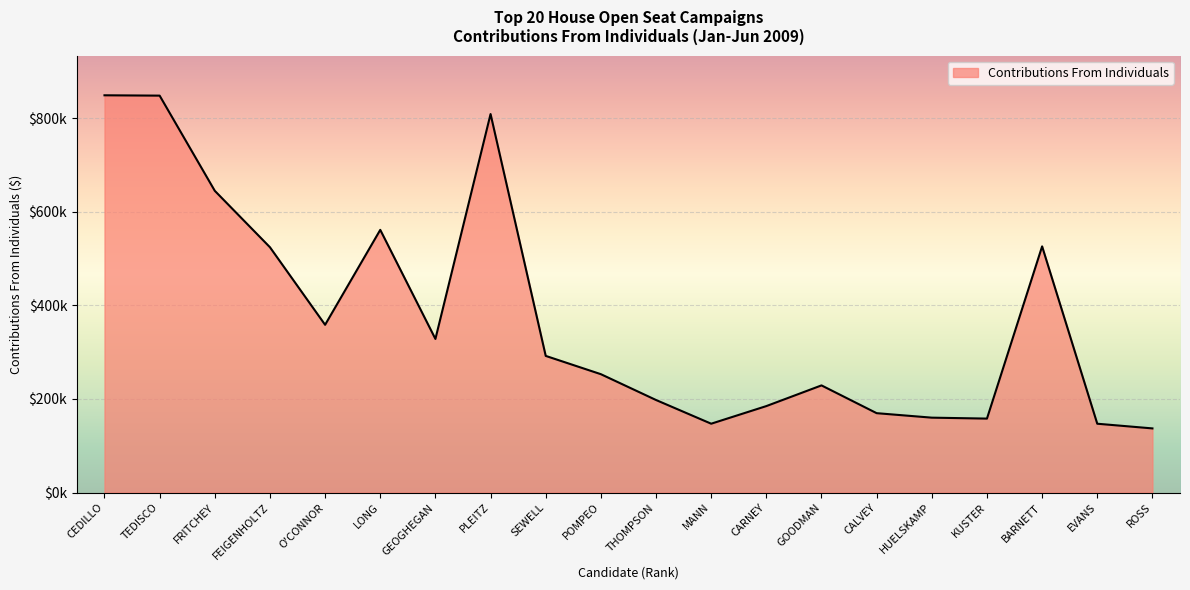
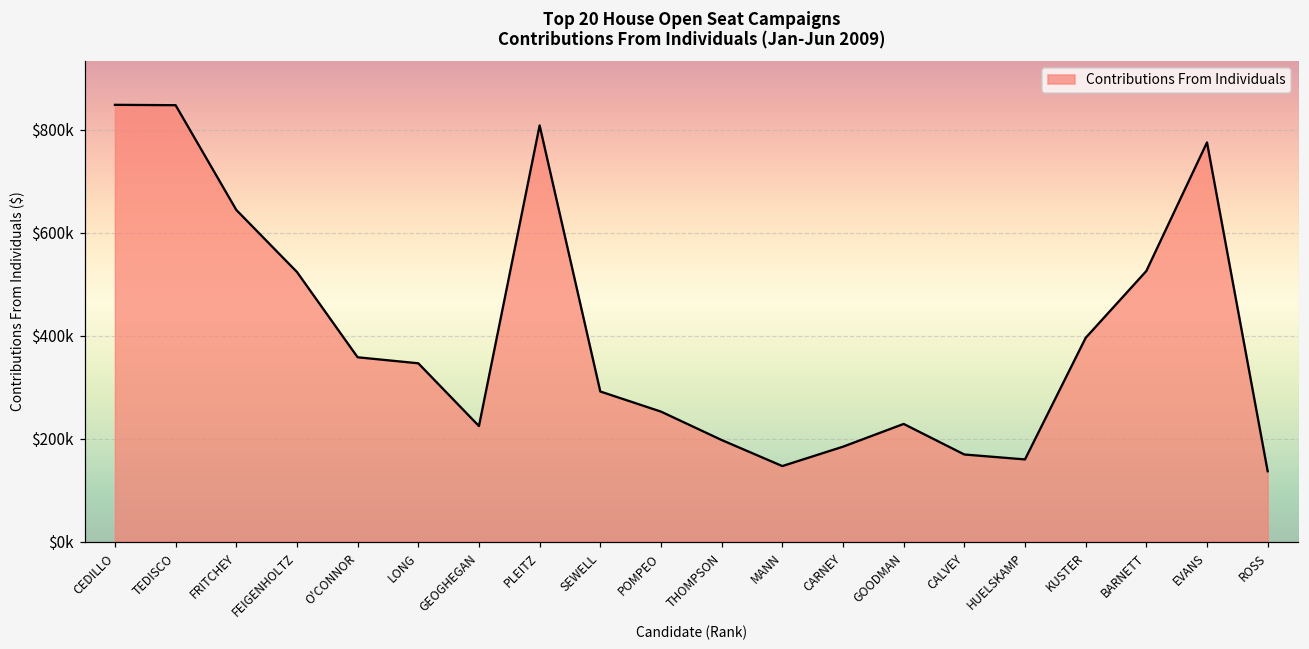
  {
    "CEDILLO": "$850000",
    "TEDISCO": "$850000",
    "FRITCHEY": "$640000",
    "FEIGENHOLTZ": "$520000",
    "O'CONNOR": "$360000",
-   "LONG": "$560000",
-   "GEOGHEGAN": "$330000",
+   "LONG": "$350000",
+   "GEOGHEGAN": "$220000",
    "PLEITZ": "$810000",
    "SEWELL": "$290000",
    "POMPEO": "$250000",
    "THOMPSON": "$200000",
    "MANN": "$150000",
    "CARNEY": "$180000",
    "GOODMAN": "$230000",
    "CALVEY": "$170000",
    "HUELSKAMP": "$160000",
-   "KUSTER": "$160000",
+   "KUSTER": "$400000",
    "BARNETT": "$530000",
-   "EVANS": "$150000",
+   "EVANS": "$780000",
    "ROSS": "$140000"
  }
